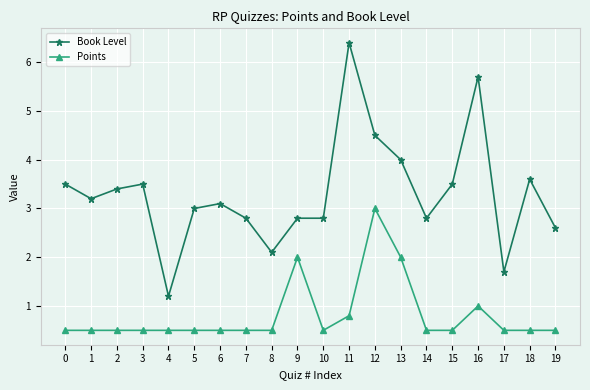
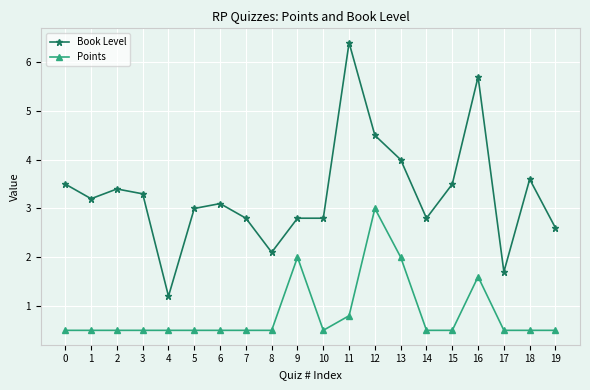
  {
    "Book Level": {
      "0": 3.5,
      "1": 3.2,
      "2": 3.4,
-     "3": 3.5,
+     "3": 3.3,
      "4": 1.2,
      "5": 3.0,
      "6": 3.1,
      "7": 2.8,
      "8": 2.1,
      "9": 2.8,
      "10": 2.8,
      "11": 6.4,
      "12": 4.5,
      "13": 4.0,
      "14": 2.8,
      "15": 3.5,
      "16": 5.7,
      "17": 1.7,
      "18": 3.6,
      "19": 2.6
    },
    "Points": {
      "0": 0.5,
      "1": 0.5,
      "2": 0.5,
      "3": 0.5,
      "4": 0.5,
      "5": 0.5,
      "6": 0.5,
      "7": 0.5,
      "8": 0.5,
      "9": 2.0,
      "10": 0.5,
      "11": 0.8,
      "12": 3.0,
      "13": 2.0,
      "14": 0.5,
      "15": 0.5,
-     "16": 1.0,
+     "16": 1.6,
      "17": 0.5,
      "18": 0.5,
      "19": 0.5
    }
  }
